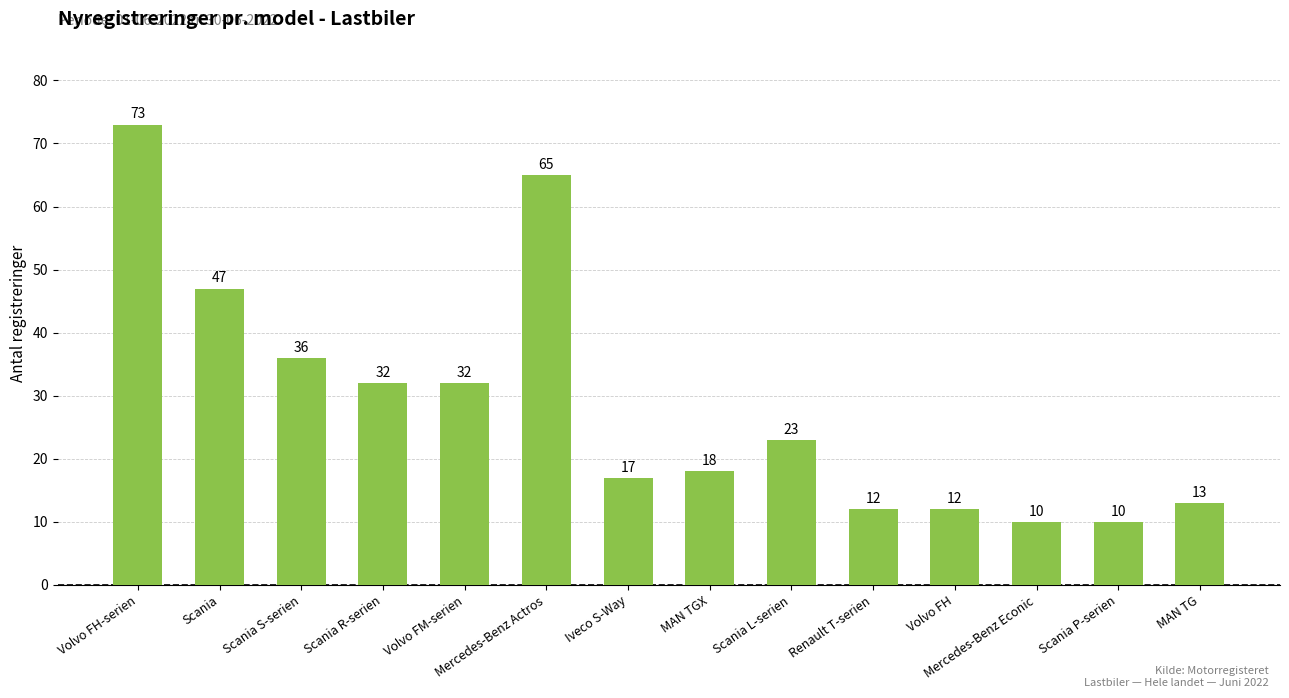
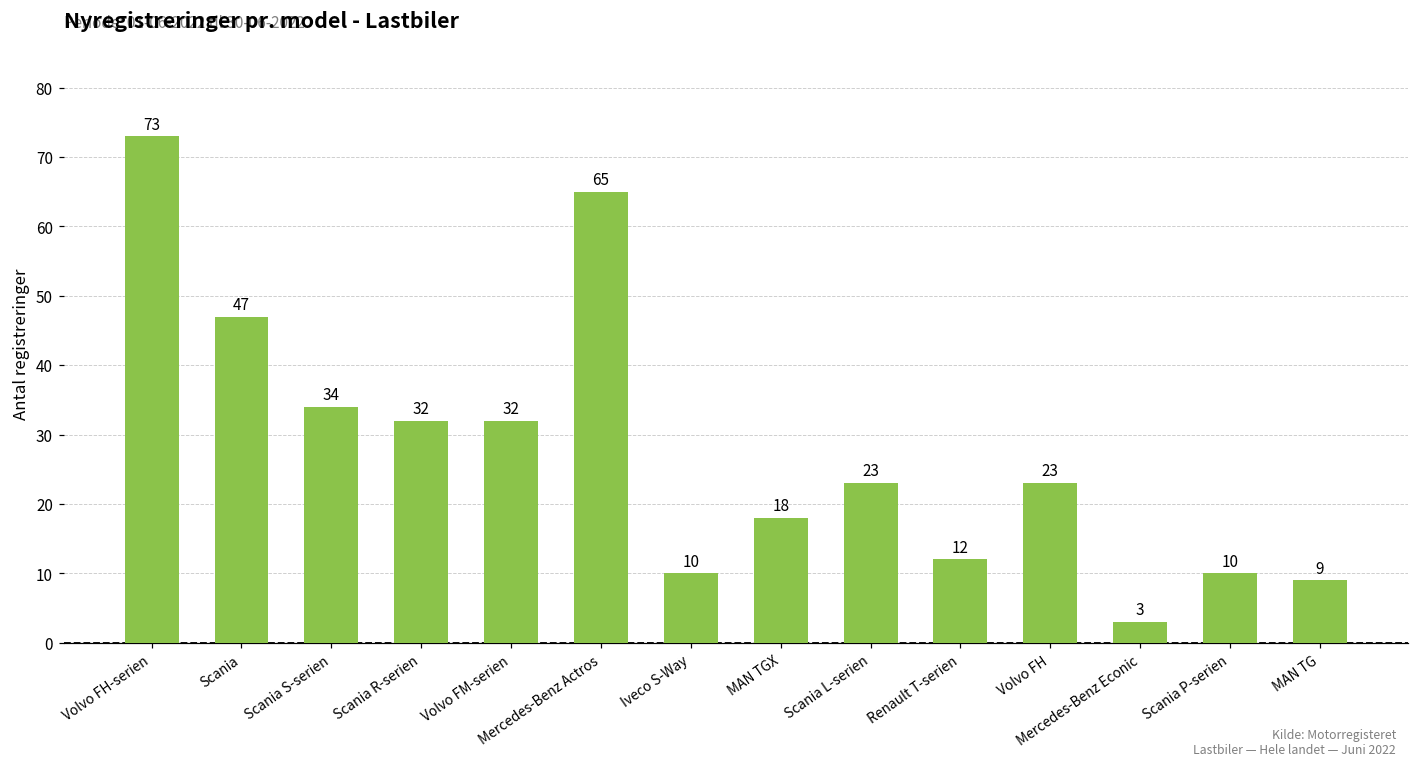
  {
    "Volvo FH-serien": 73,
    "Scania": 47,
-   "Scania S-serien": 36,
+   "Scania S-serien": 34,
    "Scania R-serien": 32,
    "Volvo FM-serien": 32,
    "Mercedes-Benz Actros": 65,
-   "Iveco S-Way": 17,
+   "Iveco S-Way": 10,
    "MAN TGX": 18,
    "Scania L-serien": 23,
    "Renault T-serien": 12,
-   "Volvo FH": 12,
-   "Mercedes-Benz Econic": 10,
+   "Volvo FH": 23,
+   "Mercedes-Benz Econic": 3,
    "Scania P-serien": 10,
-   "MAN TG": 13
+   "MAN TG": 9
  }
